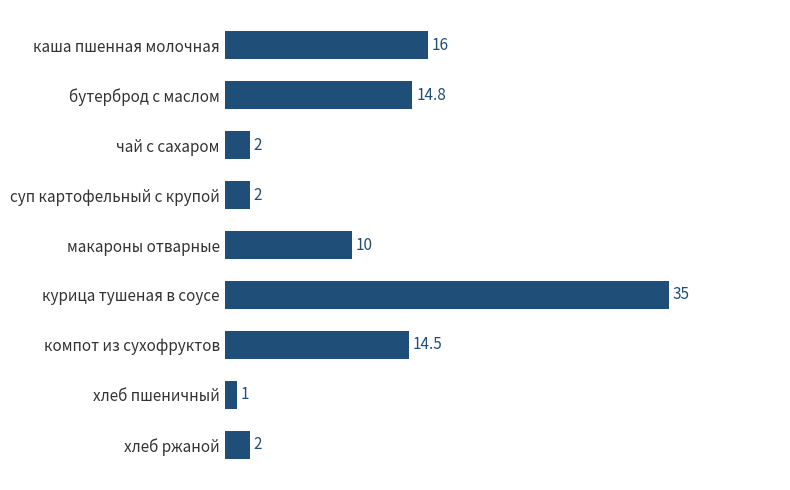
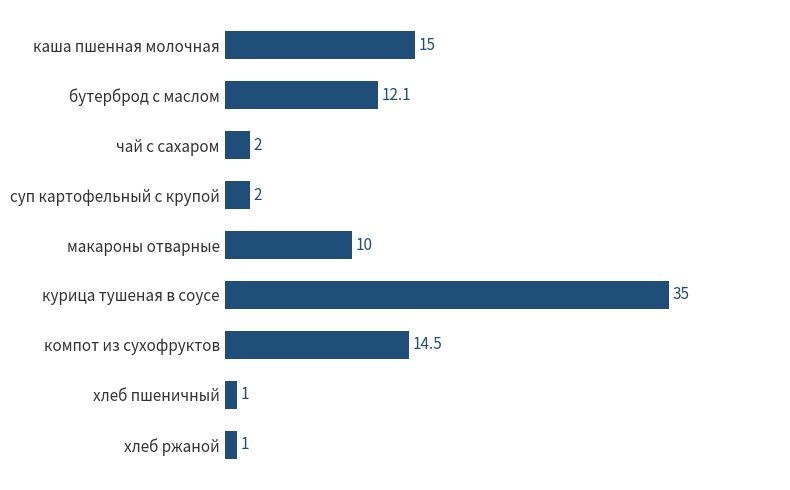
  {
-   "каша пшенная молочная": 16,
-   "бутерброд с маслом": 14.8,
+   "каша пшенная молочная": 15,
+   "бутерброд с маслом": 12.1,
    "чай с сахаром": 2,
    "суп картофельный с крупой": 2,
    "макароны отварные": 10,
    "курица тушеная в соусе": 35,
    "компот из сухофруктов": 14.5,
    "хлеб пшеничный": 1,
-   "хлеб ржаной": 2
+   "хлеб ржаной": 1
  }
